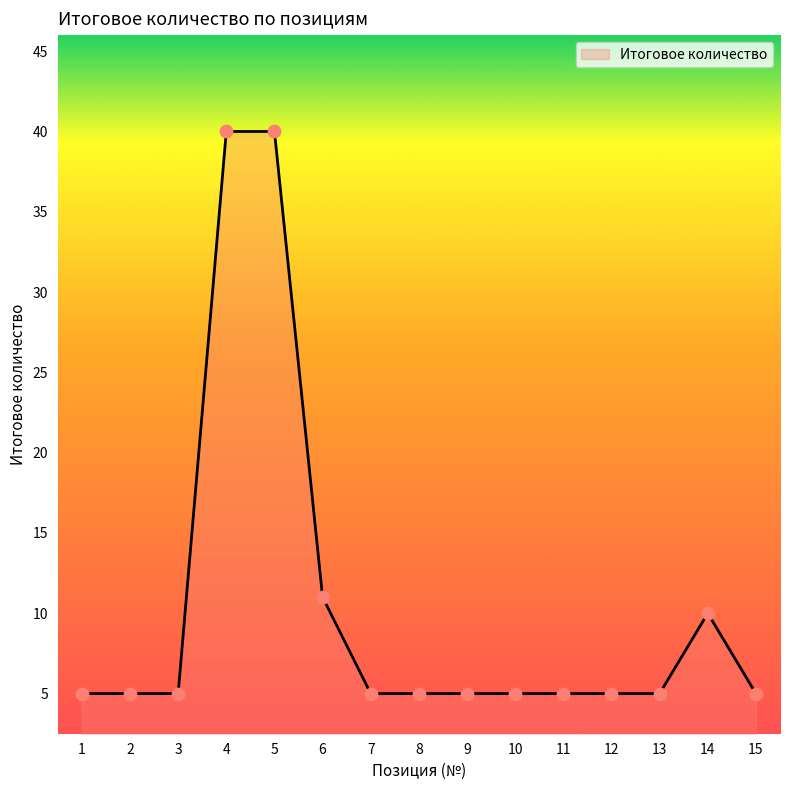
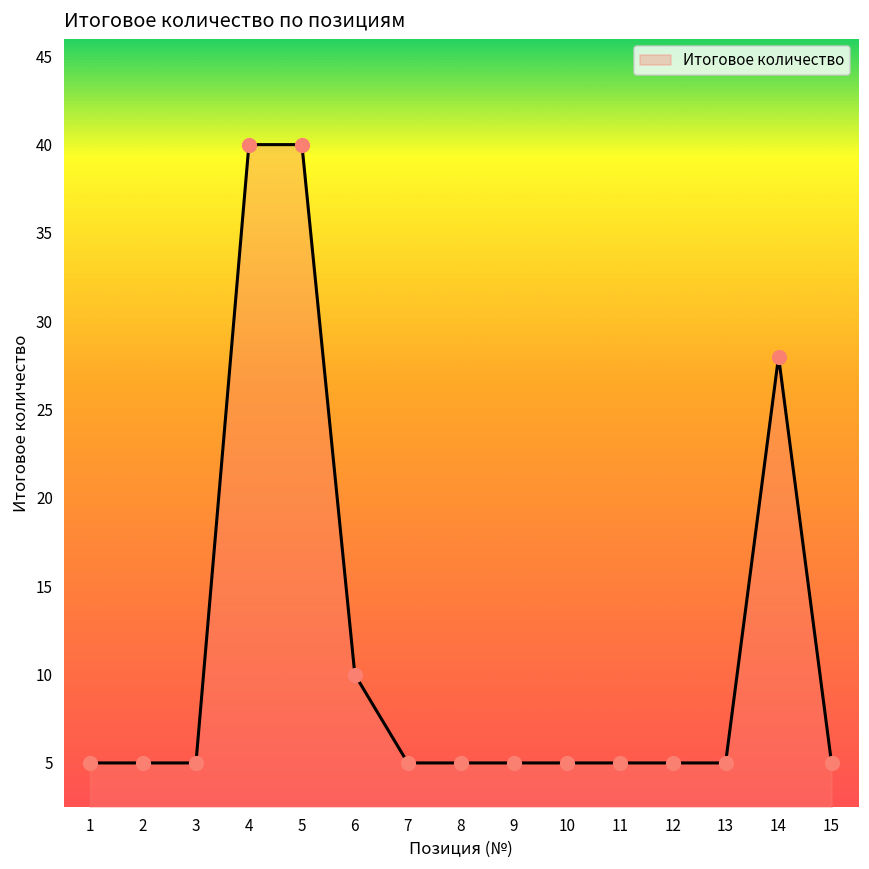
  {
    "1": 5,
    "2": 5,
    "3": 5,
    "4": 40,
    "5": 40,
-   "6": 11,
+   "6": 10,
    "7": 5,
    "8": 5,
    "9": 5,
    "10": 5,
    "11": 5,
    "12": 5,
    "13": 5,
-   "14": 10,
+   "14": 28,
    "15": 5
  }
